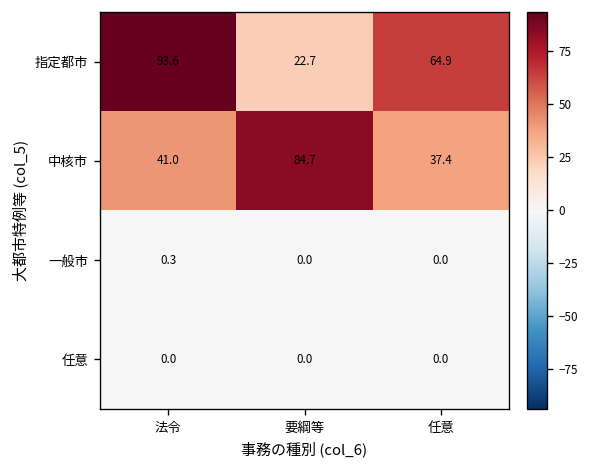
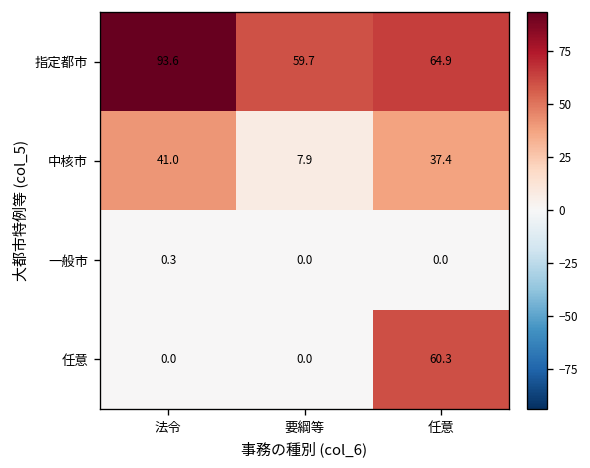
  {
    "指定都市": {
      "法令": 93.6,
-     "要綱等": 22.7,
+     "要綱等": 59.7,
      "任意": 64.9
    },
    "中核市": {
      "法令": 41.0,
-     "要綱等": 84.7,
+     "要綱等": 7.9,
      "任意": 37.4
    },
    "一般市": {
      "法令": 0.3,
      "要綱等": 0.0,
      "任意": 0.0
    },
    "任意": {
      "法令": 0.0,
      "要綱等": 0.0,
-     "任意": 0.0
+     "任意": 60.3
    }
  }
